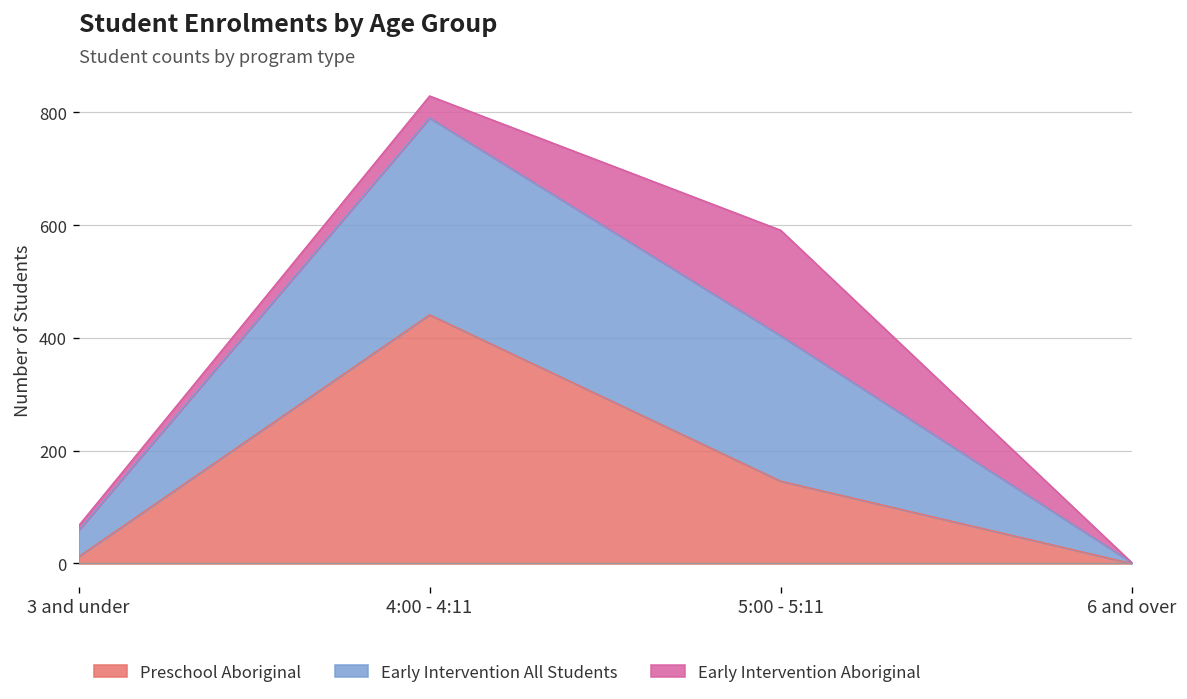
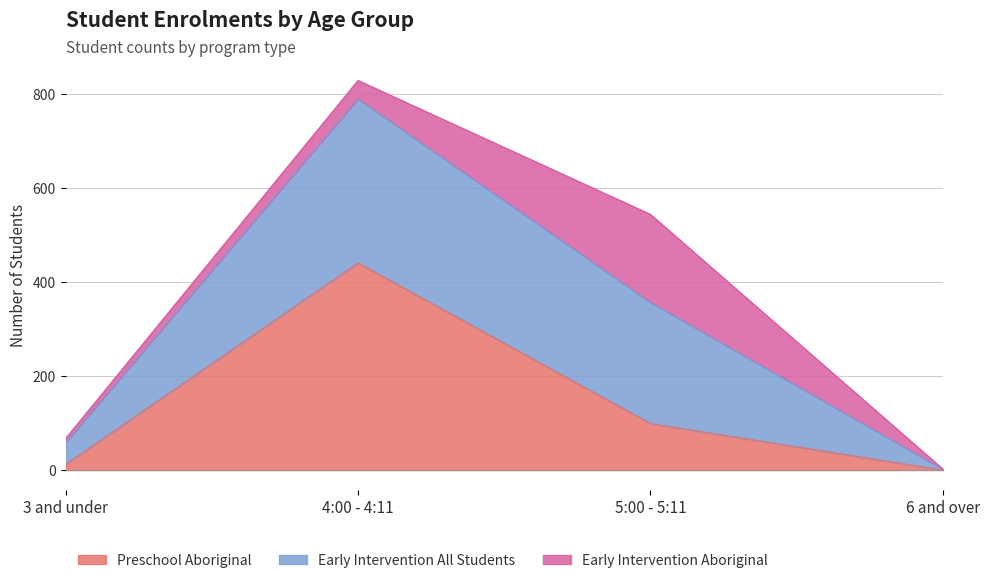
  {
    "Preschool Aboriginal": {
      "3 and under": 10,
      "4:00 - 4:11": 440,
-     "5:00 - 5:11": 150
+     "5:00 - 5:11": 100
    },
    "Early Intervention All Students": {
      "3 and under": 50,
      "4:00 - 4:11": 350,
      "5:00 - 5:11": 260
    },
    "Early Intervention Aboriginal": {
      "3 and under": 10,
      "4:00 - 4:11": 40,
      "5:00 - 5:11": 190
    }
  }
